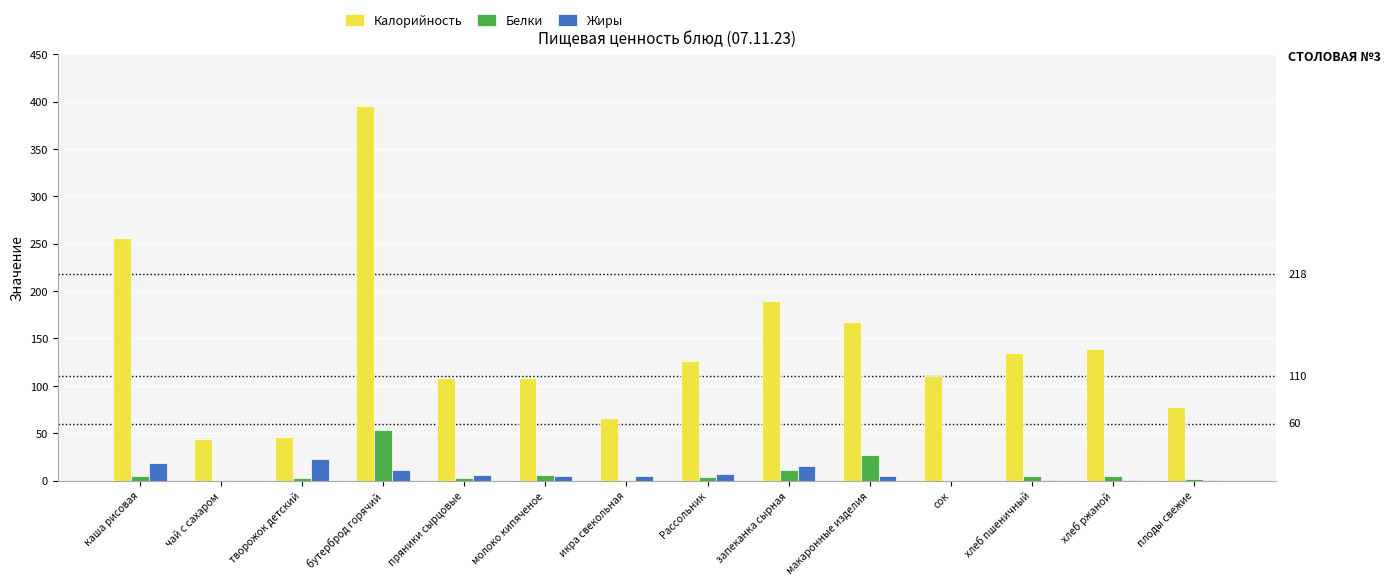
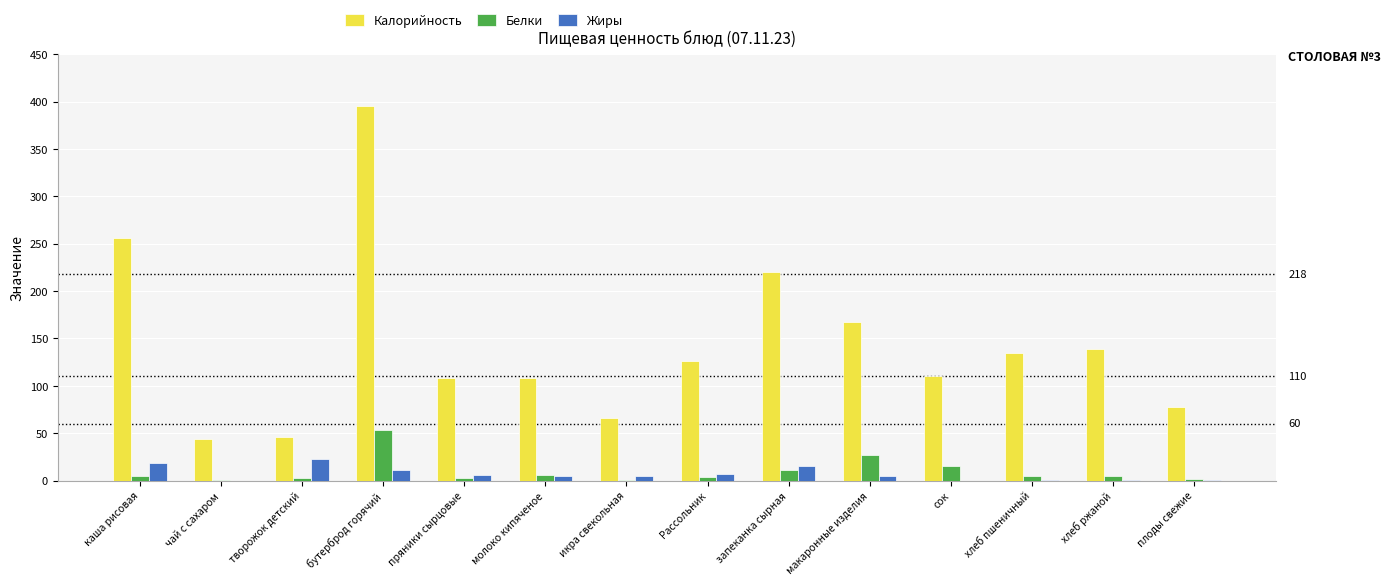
  {
    "Калорийность": {
      "каша рисовая": 260,
      "чай с сахаром": 40,
      "творожок детский": 50,
      "бутерброд горячий": 390,
      "пряники сырцовые": 110,
      "молоко кипяченое": 110,
      "икра свекольная": 70,
      "Рассольник": 130,
-     "запеканка сырная": 190,
+     "запеканка сырная": 220,
      "макаронные изделия": 170,
      "сок": 110,
      "хлеб пшеничный": 140,
      "хлеб ржаной": 140,
      "плоды свежие": 80
    },
    "Белки": {
      "каша рисовая": 10,
      "творожок детский": 0,
      "бутерброд горячий": 50,
      "пряники сырцовые": 0,
      "молоко кипяченое": 10,
      "Рассольник": 0,
      "запеканка сырная": 10,
      "макаронные изделия": 30,
-     "сок": 0,
+     "сок": 10,
      "хлеб пшеничный": 0,
      "хлеб ржаной": 10
    },
    "Жиры": {
      "каша рисовая": 20,
      "творожок детский": 20,
      "бутерброд горячий": 10,
      "пряники сырцовые": 10,
      "молоко кипяченое": 10,
      "икра свекольная": 0,
      "Рассольник": 10,
      "запеканка сырная": 10,
      "макаронные изделия": 0,
      "сок": 0
    }
  }
